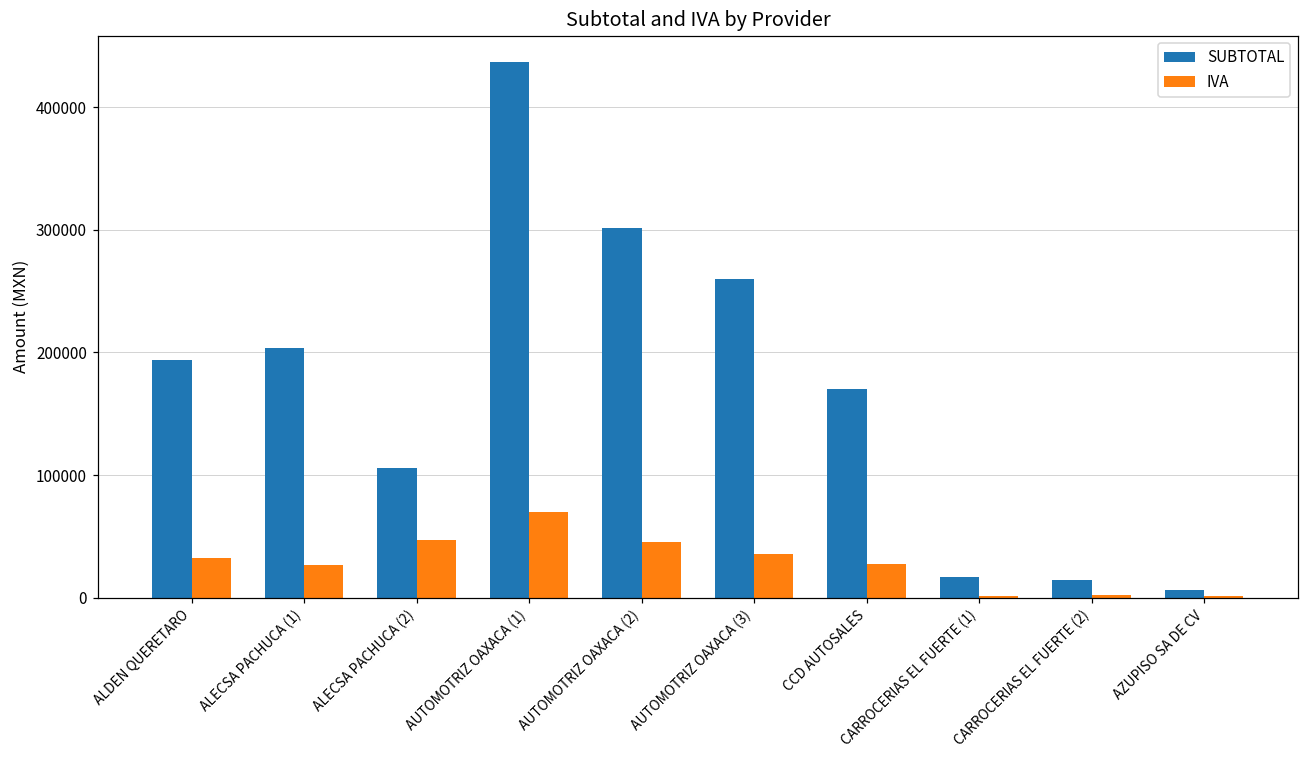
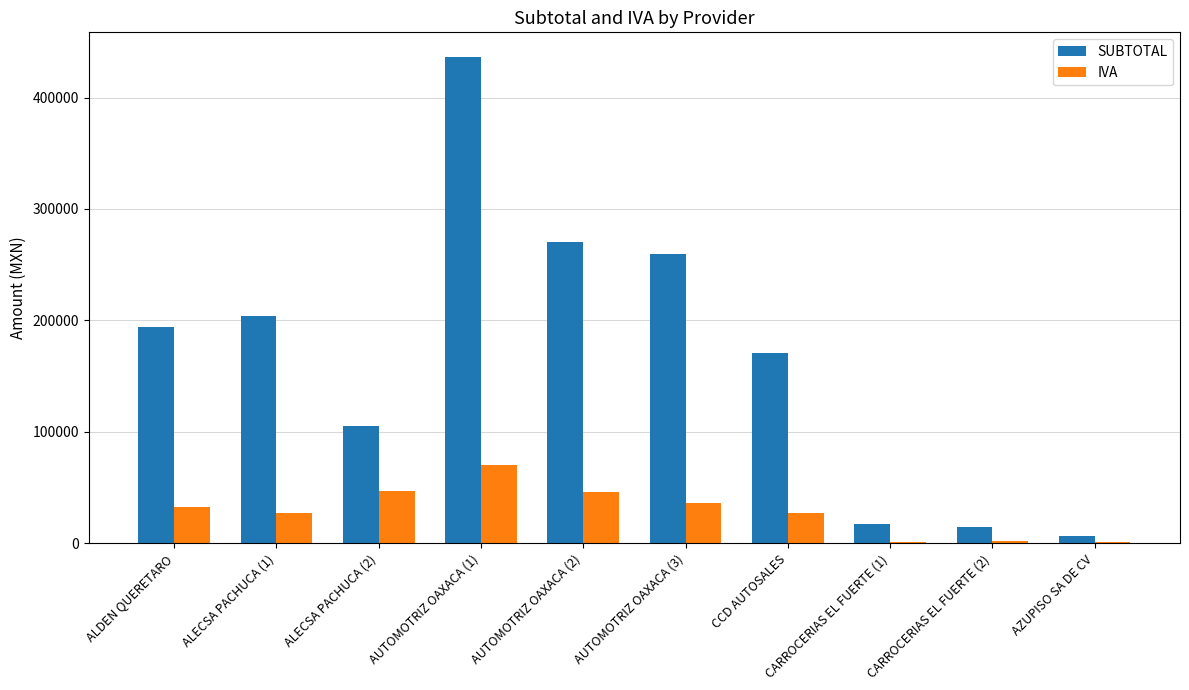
  {
    "SUBTOTAL": {
      "ALDEN QUERETARO": 194000,
      "ALECSA PACHUCA (1)": 204000,
      "ALECSA PACHUCA (2)": 106000,
      "AUTOMOTRIZ OAXACA (1)": 437000,
-     "AUTOMOTRIZ OAXACA (2)": 301000,
+     "AUTOMOTRIZ OAXACA (2)": 271000,
      "AUTOMOTRIZ OAXACA (3)": 260000,
      "CCD AUTOSALES": 170000,
      "CARROCERIAS EL FUERTE (1)": 17000,
      "CARROCERIAS EL FUERTE (2)": 15000,
      "AZUPISO SA DE CV": 6000
    },
    "IVA": {
      "ALDEN QUERETARO": 32000,
      "ALECSA PACHUCA (1)": 27000,
      "ALECSA PACHUCA (2)": 47000,
      "AUTOMOTRIZ OAXACA (1)": 70000,
      "AUTOMOTRIZ OAXACA (2)": 46000,
      "AUTOMOTRIZ OAXACA (3)": 36000,
      "CCD AUTOSALES": 27000,
      "CARROCERIAS EL FUERTE (2)": 2000
    }
  }
